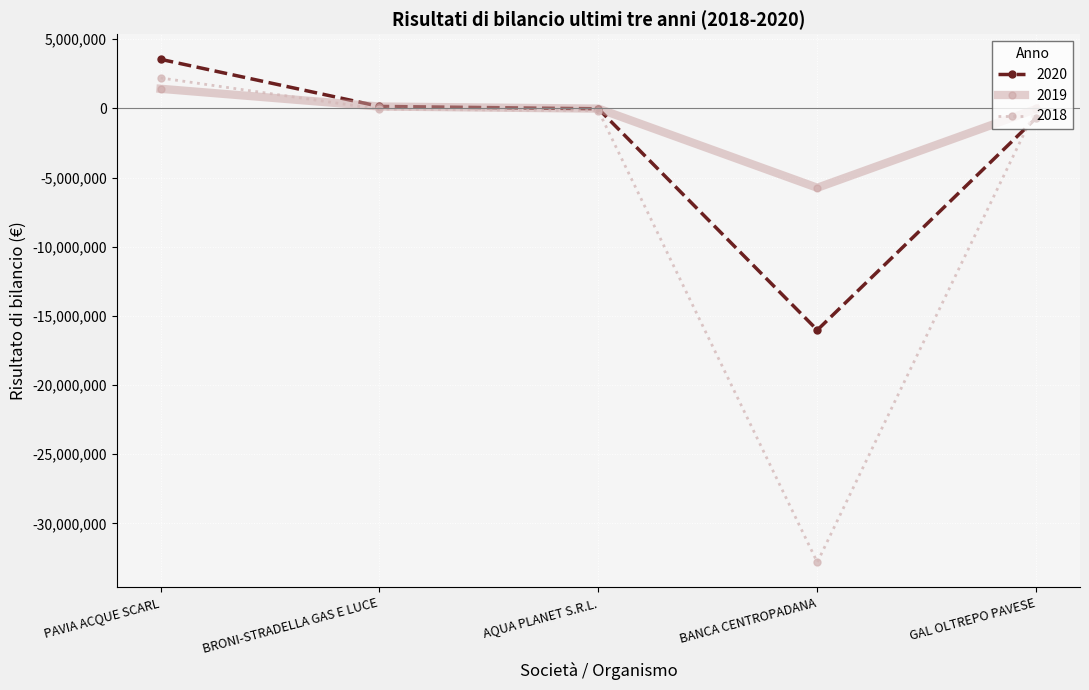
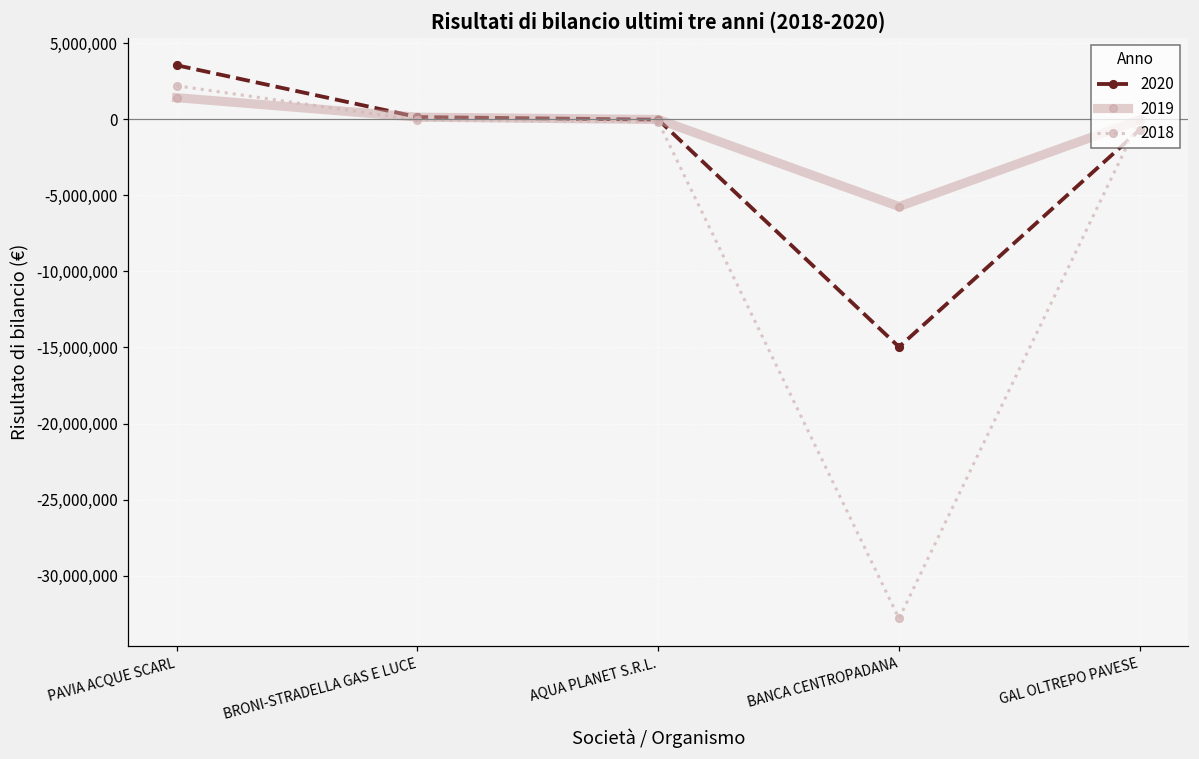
  {
    "2020": {
      "PAVIA ACQUE SCARL": "3,500,000",
-     "BANCA CENTROPADANA": "-16,000,000"
+     "BANCA CENTROPADANA": "-15,000,000"
    }
  }
